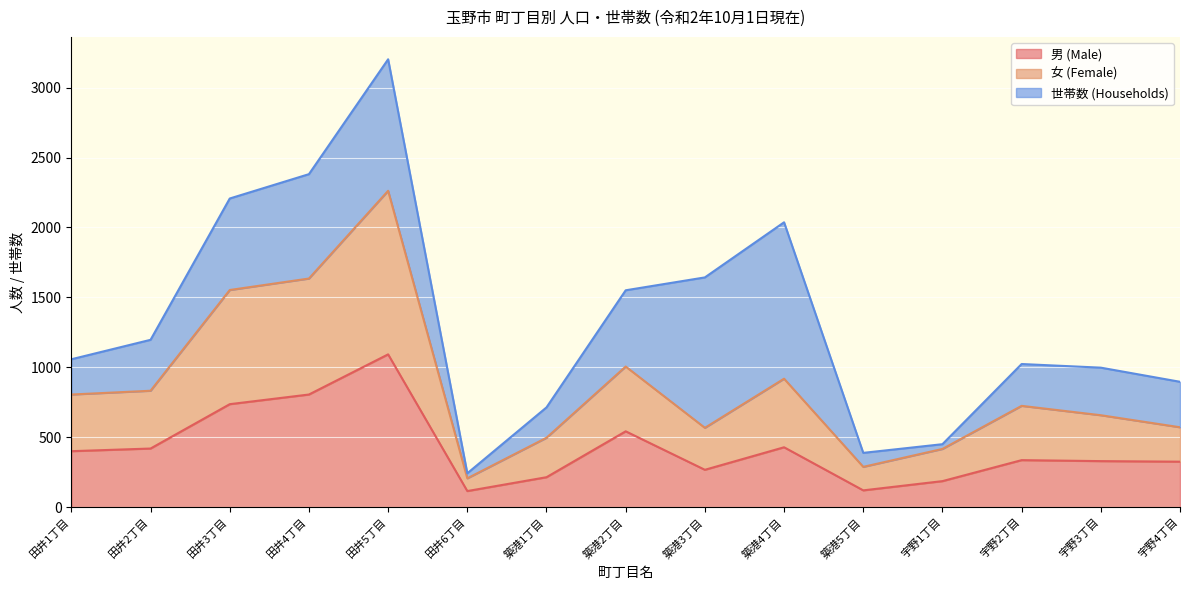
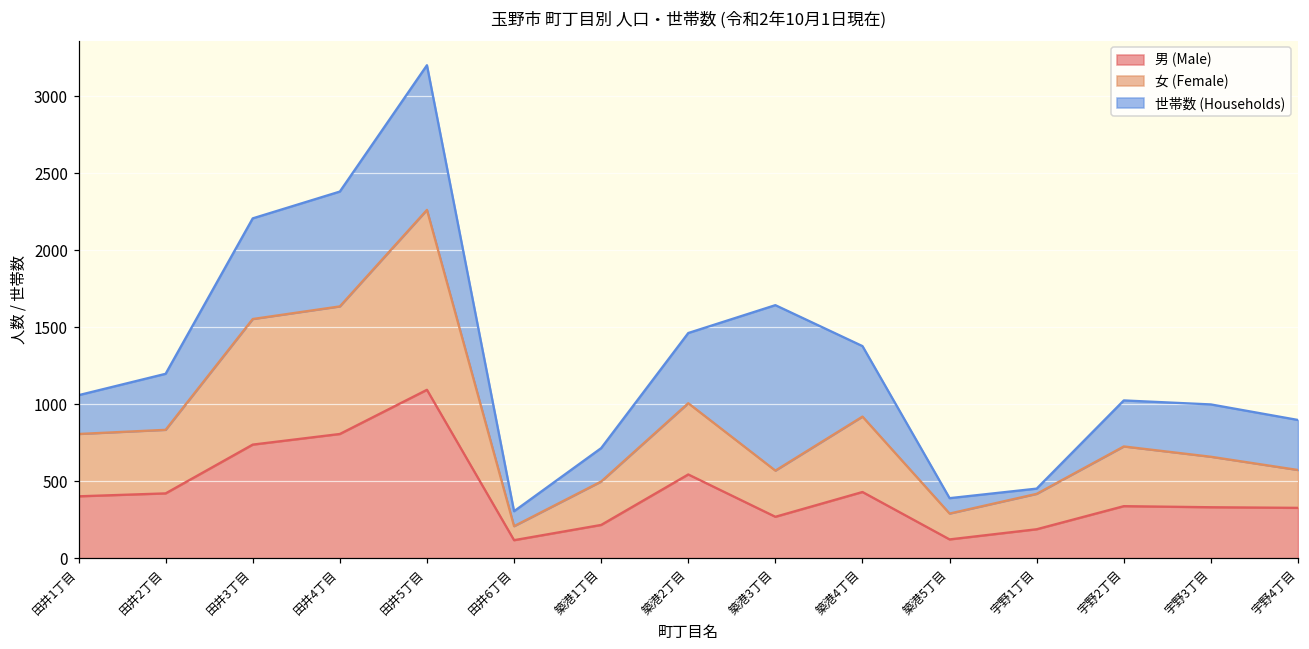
  {
    "世帯数 (Households)": {
      "田井1丁目": 250,
      "田井2丁目": 360,
      "田井3丁目": 650,
      "田井4丁目": 750,
      "田井5丁目": 940,
-     "田井6丁目": 40,
+     "田井6丁目": 100,
      "築港1丁目": 220,
-     "築港2丁目": 550,
+     "築港2丁目": 460,
      "築港3丁目": 1080,
-     "築港4丁目": 1120,
+     "築港4丁目": 460,
      "築港5丁目": 100,
      "宇野1丁目": 30,
      "宇野2丁目": 300,
      "宇野3丁目": 340,
      "宇野4丁目": 330
    }
  }
